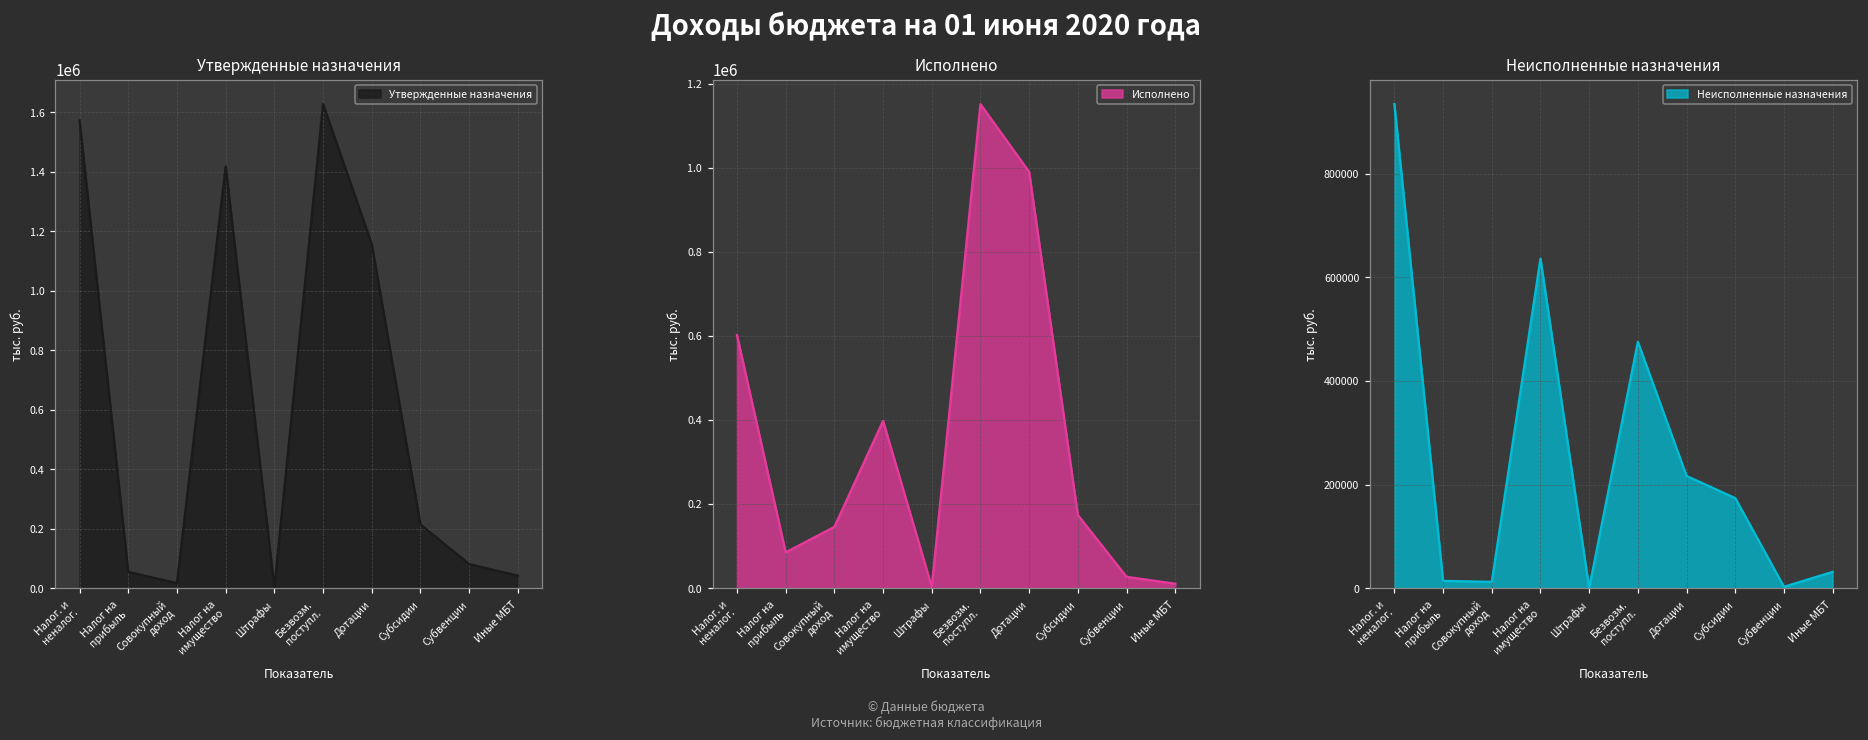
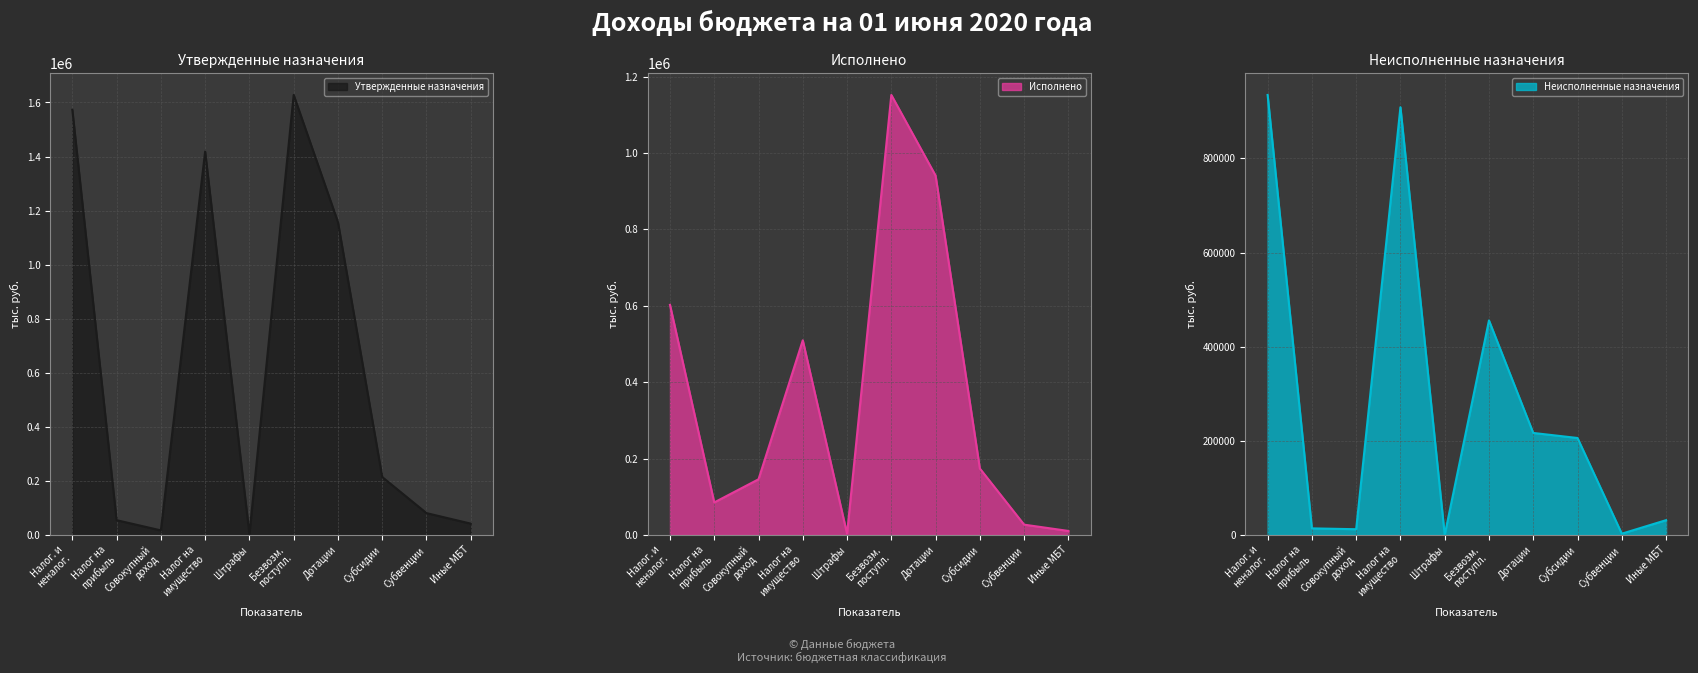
  {
    "Утвержденные назначения": {
      "Налог. и неналог.": 1570000,
      "Налог на прибыль": 50000,
      "Совокупный доход": 20000,
      "Налог на имущество": 1420000,
      "Штрафы": 0,
      "Безвозм. поступл.": 1630000,
      "Дотации": 1160000,
      "Субсидии": 210000,
      "Субвенции": 80000,
      "Иные МБТ": 40000
    },
    "Исполнено": {
      "Налог. и неналог.": 600000,
      "Налог на прибыль": 90000,
      "Совокупный доход": 150000,
-     "Налог на имущество": 400000,
+     "Налог на имущество": 510000,
      "Штрафы": 0,
      "Безвозм. поступл.": 1150000,
-     "Дотации": 990000,
+     "Дотации": 940000,
      "Субсидии": 170000,
      "Субвенции": 30000,
      "Иные МБТ": 10000
    },
    "Неисполненные назначения": {
      "Налог. и неналог.": 930000,
      "Налог на прибыль": 10000,
      "Совокупный доход": 10000,
-     "Налог на имущество": 640000,
+     "Налог на имущество": 910000,
      "Штрафы": 0,
-     "Безвозм. поступл.": 480000,
+     "Безвозм. поступл.": 460000,
      "Дотации": 220000,
-     "Субсидии": 170000,
+     "Субсидии": 210000,
      "Субвенции": 0,
      "Иные МБТ": 30000
    }
  }
